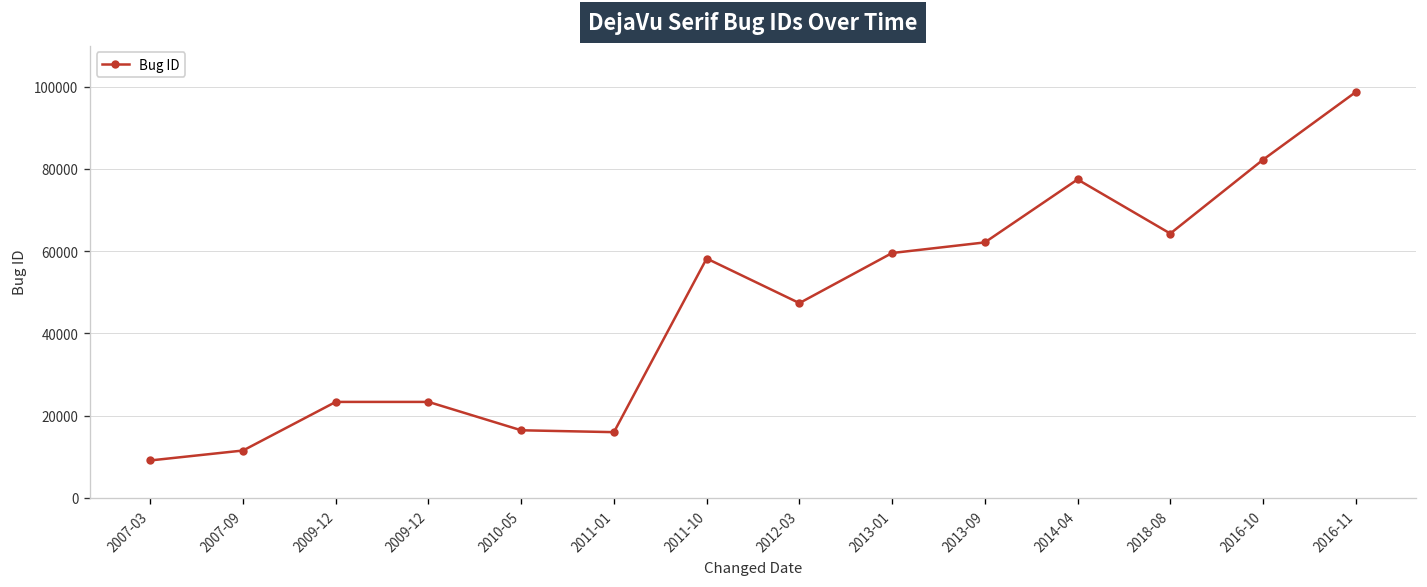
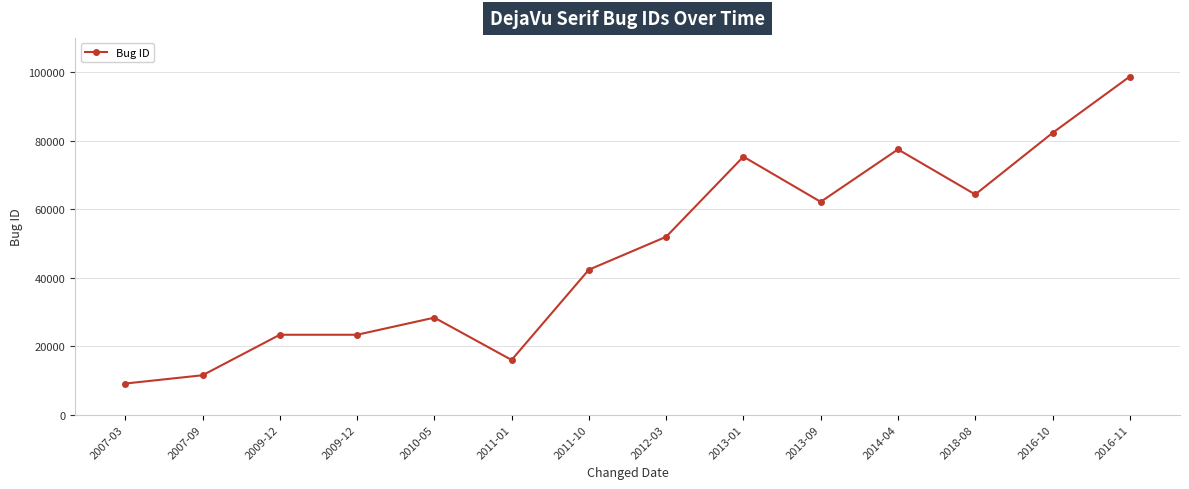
  {
    "2007-03": 9000,
    "2007-09": 12000,
-   "2010-05": 16000,
+   "2010-05": 28000,
    "2011-01": 16000,
-   "2011-10": 58000,
-   "2012-03": 47000,
-   "2013-01": 60000,
+   "2011-10": 42000,
+   "2012-03": 52000,
+   "2013-01": 75000,
    "2013-09": 62000,
    "2014-04": 77000,
    "2018-08": 64000,
    "2016-10": 82000,
    "2016-11": 99000
  }
